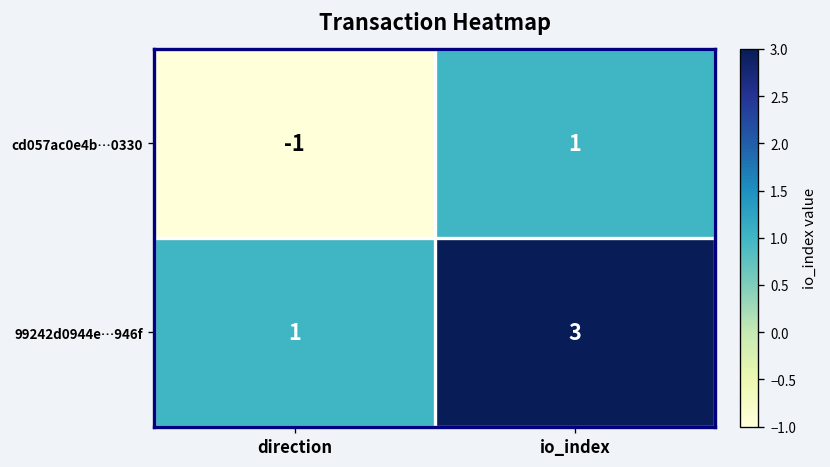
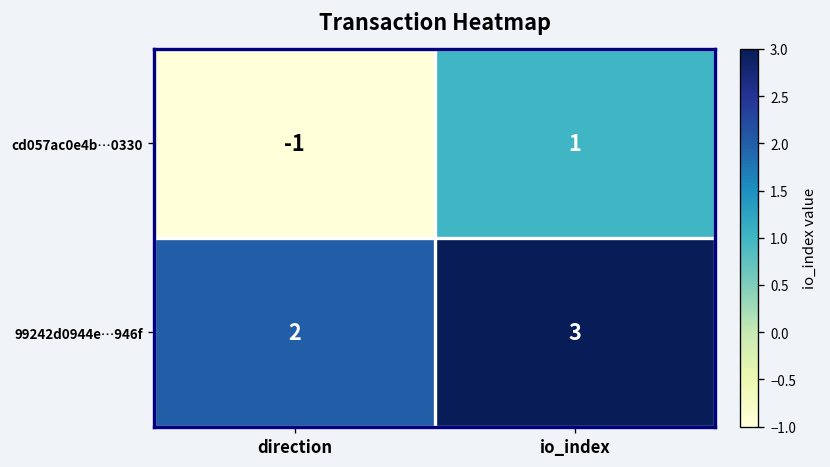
  {
    "cd057ac0e4b…0330": {
      "direction": -1,
      "io_index": 1
    },
    "99242d0944e…946f": {
-     "direction": 1,
+     "direction": 2,
      "io_index": 3
    }
  }
